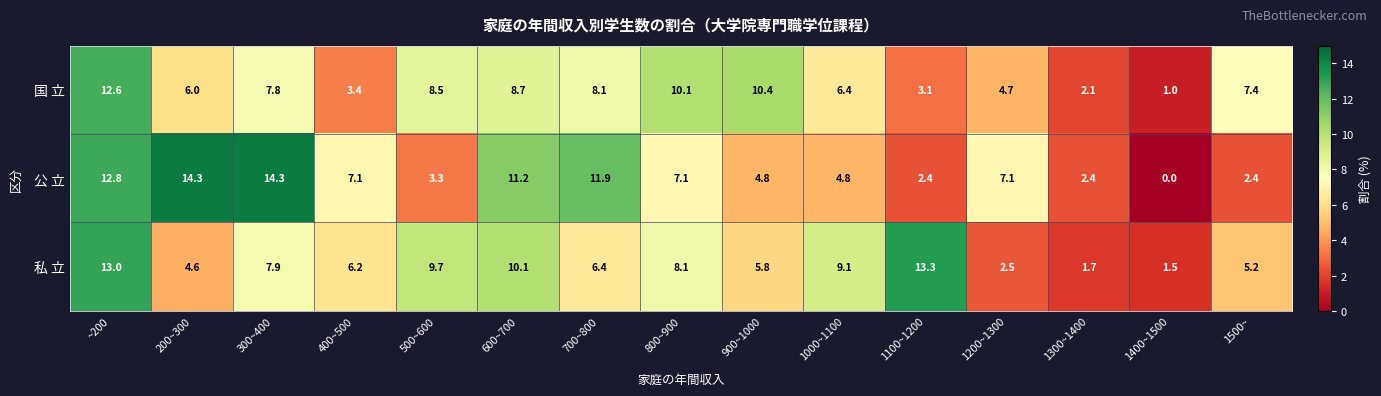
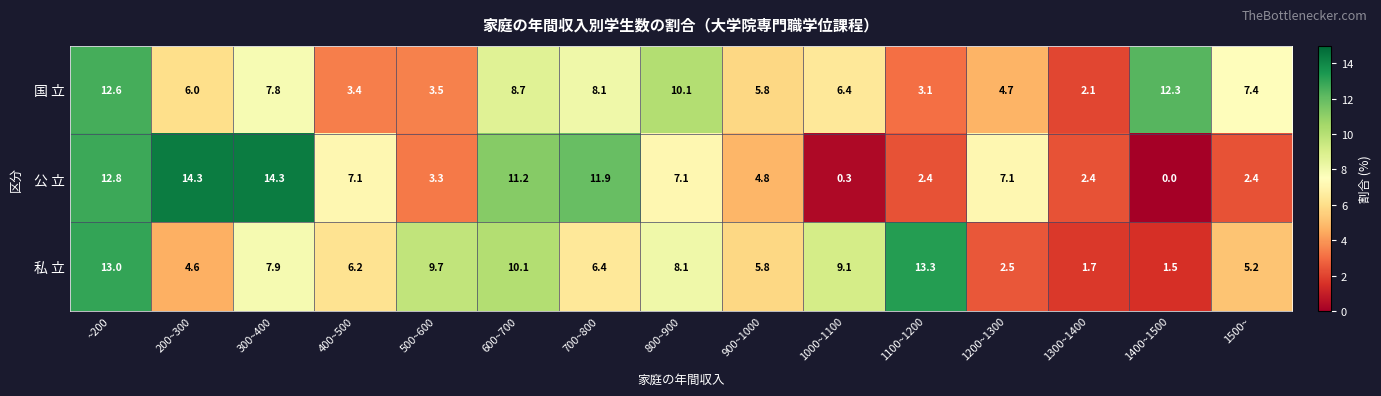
  {
    "国 立": {
      "~200": 12.6,
      "200~300": 6.0,
      "300~400": 7.8,
      "400~500": 3.4,
-     "500~600": 8.5,
+     "500~600": 3.5,
      "600~700": 8.7,
      "700~800": 8.1,
      "800~900": 10.1,
-     "900~1000": 10.4,
+     "900~1000": 5.8,
      "1000~1100": 6.4,
      "1100~1200": 3.1,
      "1200~1300": 4.7,
      "1300~1400": 2.1,
-     "1400~1500": 1.0,
+     "1400~1500": 12.3,
      "1500~": 7.4
    },
    "公 立": {
      "~200": 12.8,
      "200~300": 14.3,
      "300~400": 14.3,
      "400~500": 7.1,
      "500~600": 3.3,
      "600~700": 11.2,
      "700~800": 11.9,
      "800~900": 7.1,
      "900~1000": 4.8,
-     "1000~1100": 4.8,
+     "1000~1100": 0.3,
      "1100~1200": 2.4,
      "1200~1300": 7.1,
      "1300~1400": 2.4,
      "1400~1500": 0.0,
      "1500~": 2.4
    },
    "私 立": {
      "~200": 13.0,
      "200~300": 4.6,
      "300~400": 7.9,
      "400~500": 6.2,
      "500~600": 9.7,
      "600~700": 10.1,
      "700~800": 6.4,
      "800~900": 8.1,
      "900~1000": 5.8,
      "1000~1100": 9.1,
      "1100~1200": 13.3,
      "1200~1300": 2.5,
      "1300~1400": 1.7,
      "1400~1500": 1.5,
      "1500~": 5.2
    }
  }
